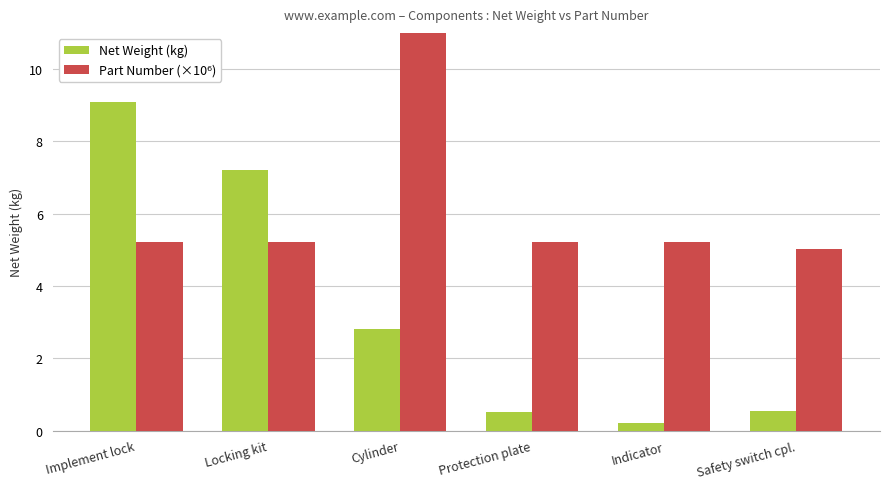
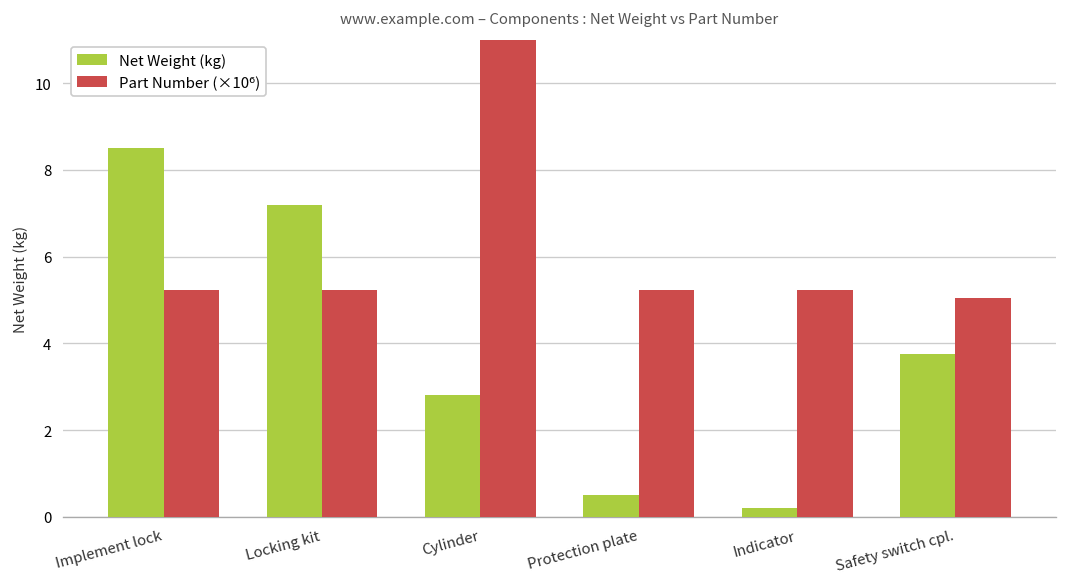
  {
    "Net Weight (kg)": {
-     "Implement lock": 9.1,
+     "Implement lock": 8.5,
      "Locking kit": 7.2,
      "Cylinder": 2.8,
      "Protection plate": 0.5,
      "Indicator": 0.2,
-     "Safety switch cpl.": 0.6
+     "Safety switch cpl.": 3.8
    },
    "Part Number (×10⁶)": {
      "Implement lock": 5.2,
      "Locking kit": 5.2,
      "Protection plate": 5.2,
      "Indicator": 5.2,
      "Safety switch cpl.": 5.0
    }
  }
